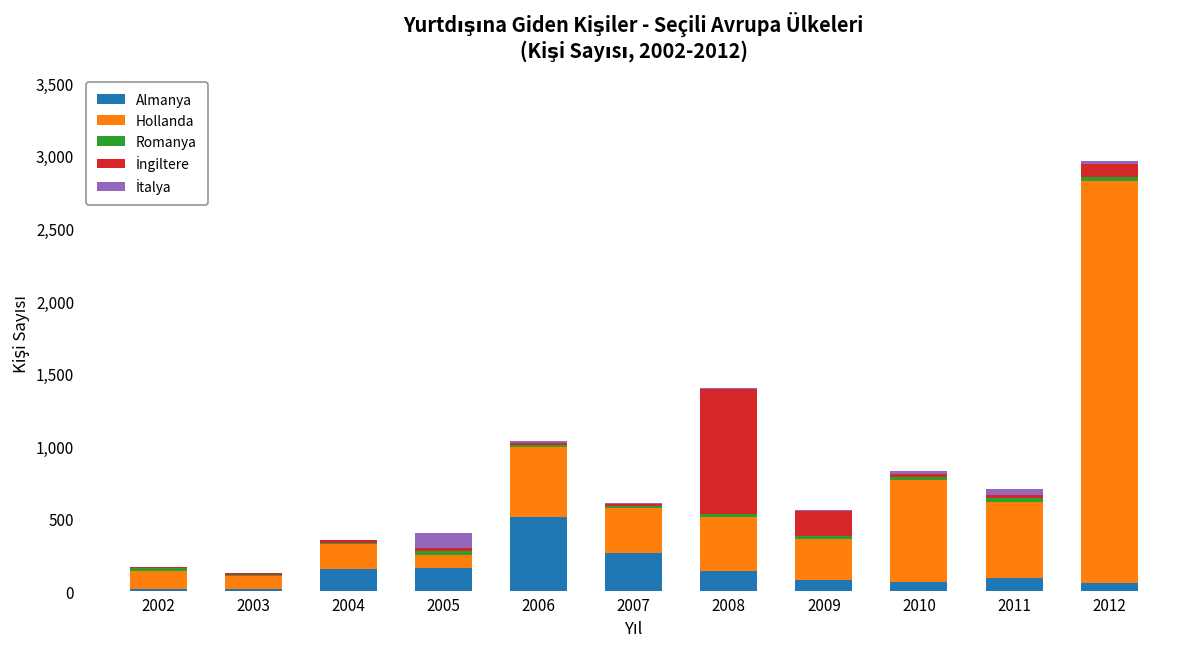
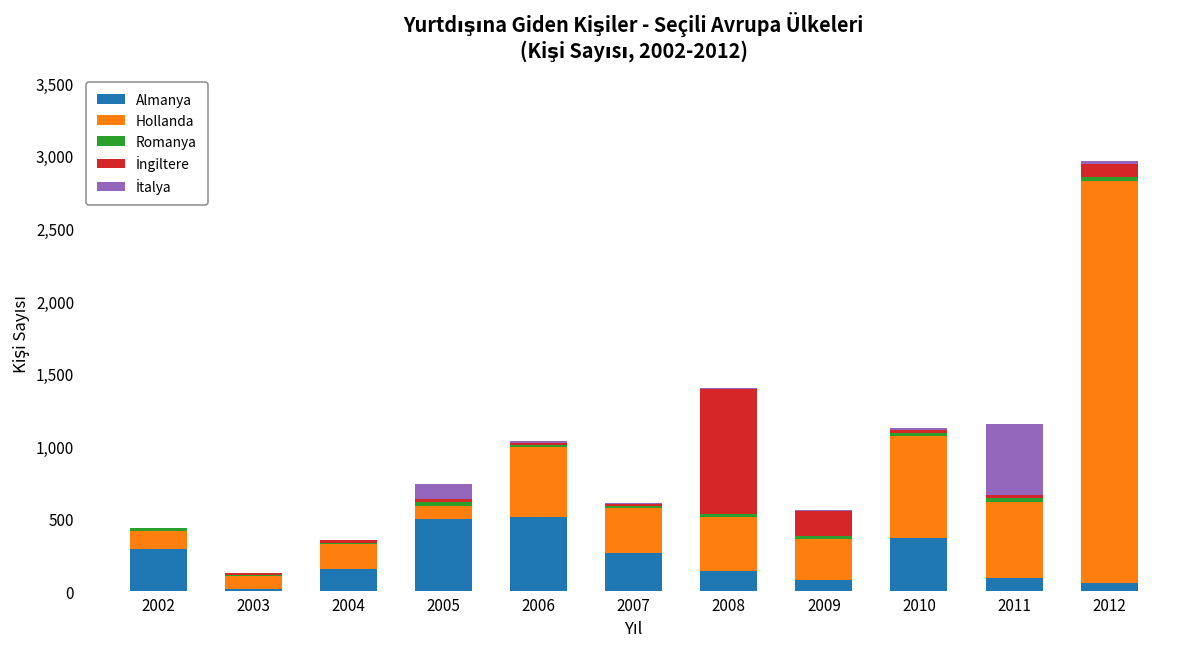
  {
    "Almanya": {
-     "2002": "20",
+     "2002": "290",
      "2003": "20",
      "2004": "150",
-     "2005": "160",
+     "2005": "500",
      "2006": "510",
      "2007": "260",
      "2008": "140",
      "2009": "80",
-     "2010": "70",
+     "2010": "370",
      "2011": "90",
      "2012": "60"
    },
    "Hollanda": {
      "2002": "120",
      "2003": "90",
      "2004": "170",
      "2005": "90",
      "2006": "490",
      "2007": "310",
      "2008": "370",
      "2009": "280",
      "2010": "700",
      "2011": "530",
      "2012": "2,760"
    },
    "Romanya": {
      "2002": "30",
      "2005": "30",
      "2008": "20",
      "2009": "20",
      "2010": "20",
      "2011": "30",
      "2012": "30"
    },
    "İngiltere": {
      "2006": "20",
      "2008": "860",
      "2009": "170",
      "2010": "30",
      "2011": "20",
      "2012": "80"
    },
    "İtalya": {
      "2002": "0",
      "2005": "110",
-     "2011": "50",
+     "2011": "490",
      "2012": "20"
    }
  }
